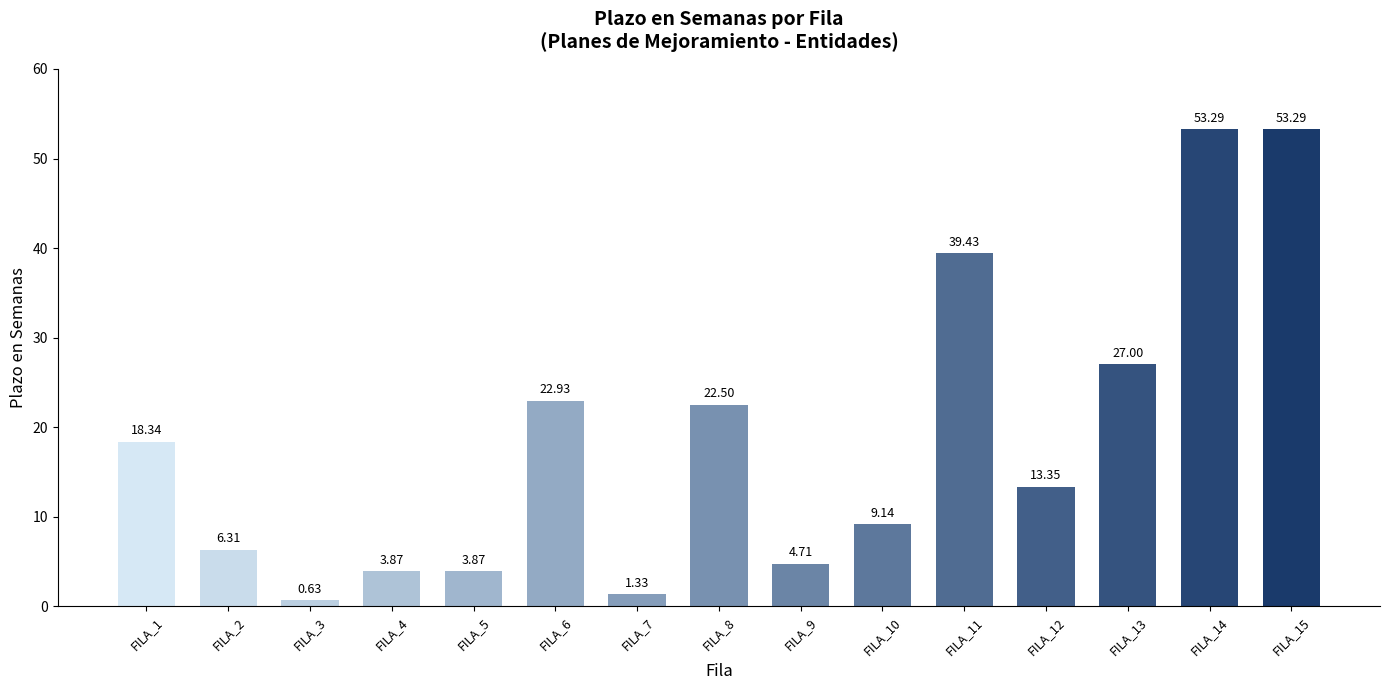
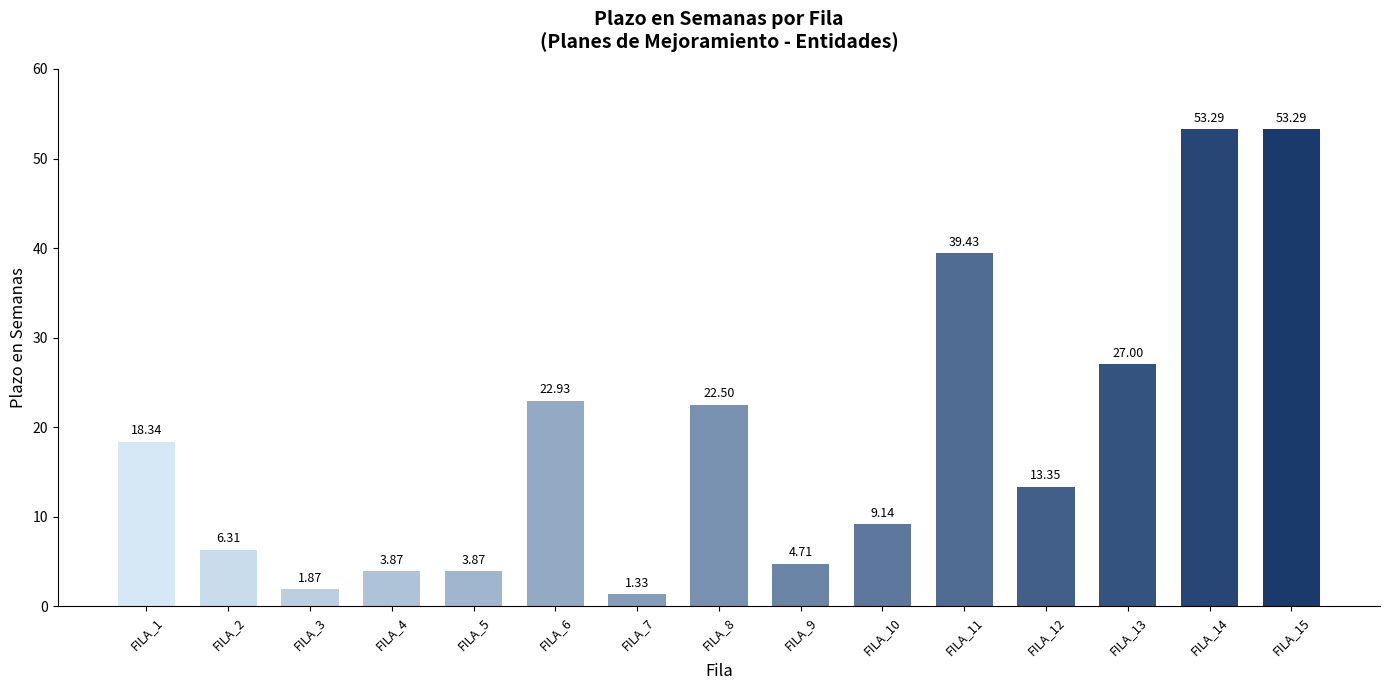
  {
    "FILA_1": 18.34,
    "FILA_2": 6.31,
-   "FILA_3": 0.63,
+   "FILA_3": 1.87,
    "FILA_4": 3.87,
    "FILA_5": 3.87,
    "FILA_6": 22.93,
    "FILA_7": 1.33,
    "FILA_8": 22.50,
    "FILA_9": 4.71,
    "FILA_10": 9.14,
    "FILA_11": 39.43,
    "FILA_12": 13.35,
    "FILA_13": 27.00,
    "FILA_14": 53.29,
    "FILA_15": 53.29
  }
